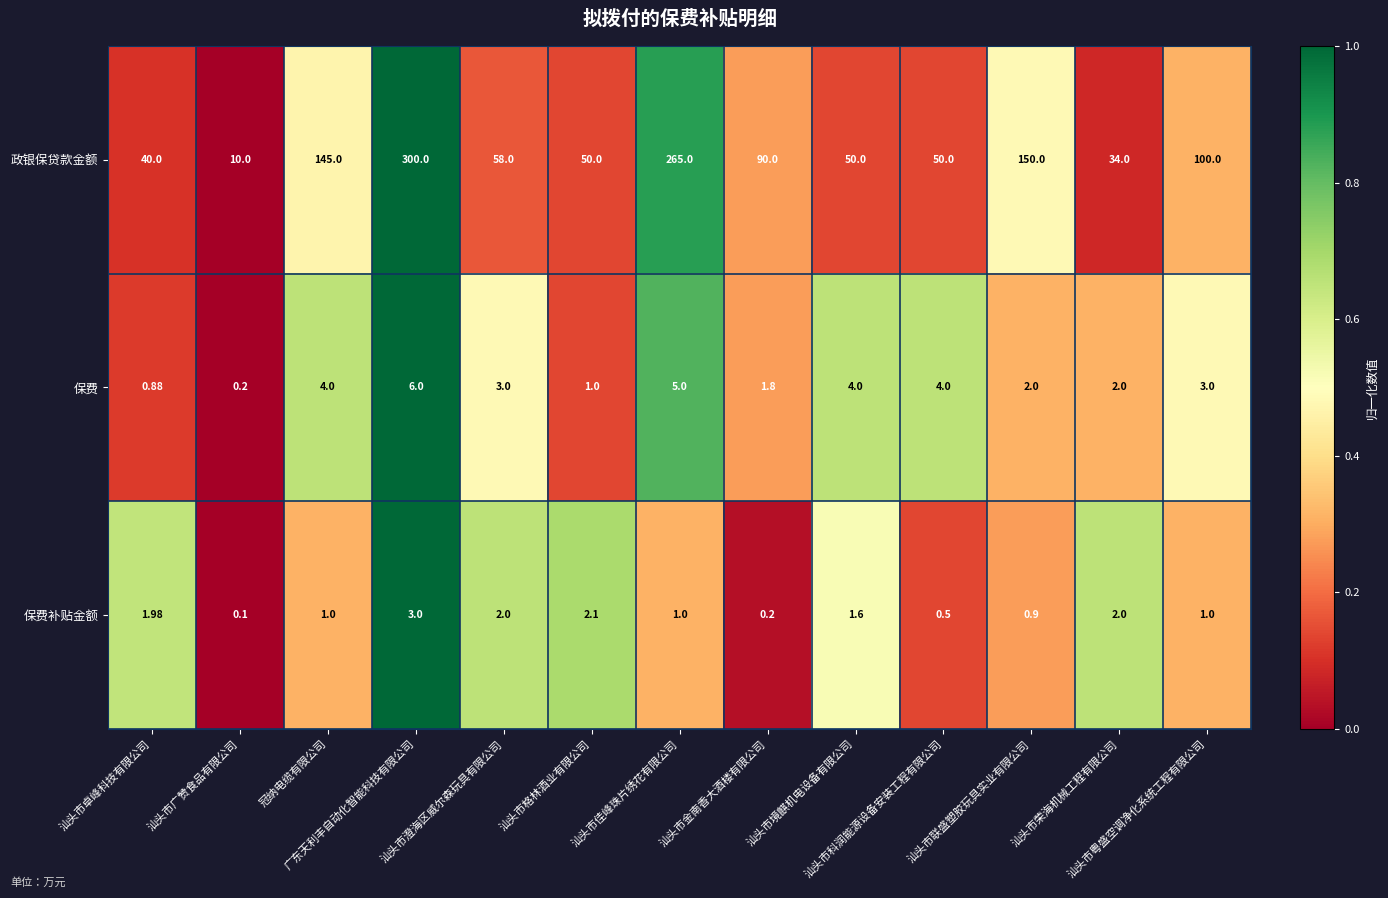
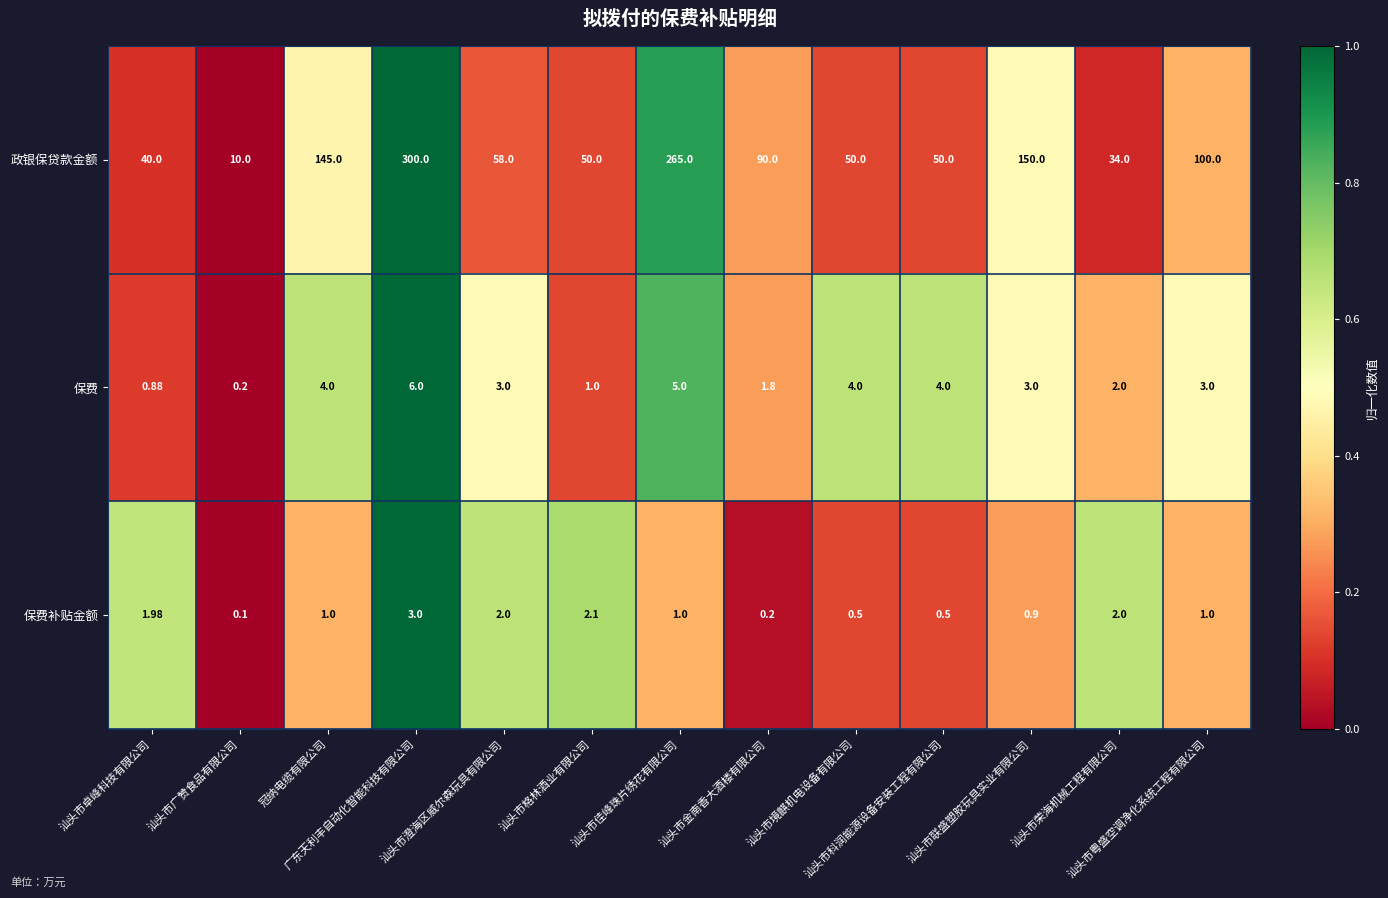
  {
    "政银保贷款金额": {
      "汕头市卓峰科技有限公司": 40.0,
      "汕头市广赞食品有限公司": 10.0,
      "冠纳电缆有限公司": 145.0,
      "广东天利丰自动化智能科技有限公司": 300.0,
      "汕头市澄海区威尔森玩具有限公司": 58.0,
      "汕头市格林酒业有限公司": 50.0,
      "汕头市佳峰珠片绣花有限公司": 265.0,
      "汕头市金南香大酒楼有限公司": 90.0,
      "汕头市境麒机电设备有限公司": 50.0,
      "汕头市科润能源设备安装工程有限公司": 50.0,
      "汕头市联盛塑胶玩具实业有限公司": 150.0,
      "汕头市荣海机械工程有限公司": 34.0,
      "汕头市粤盛空调净化系统工程有限公司": 100.0
    },
    "保费": {
      "汕头市卓峰科技有限公司": 0.88,
      "汕头市广赞食品有限公司": 0.2,
      "冠纳电缆有限公司": 4.0,
      "广东天利丰自动化智能科技有限公司": 6.0,
      "汕头市澄海区威尔森玩具有限公司": 3.0,
      "汕头市格林酒业有限公司": 1.0,
      "汕头市佳峰珠片绣花有限公司": 5.0,
      "汕头市金南香大酒楼有限公司": 1.8,
      "汕头市境麒机电设备有限公司": 4.0,
      "汕头市科润能源设备安装工程有限公司": 4.0,
-     "汕头市联盛塑胶玩具实业有限公司": 2.0,
+     "汕头市联盛塑胶玩具实业有限公司": 3.0,
      "汕头市荣海机械工程有限公司": 2.0,
      "汕头市粤盛空调净化系统工程有限公司": 3.0
    },
    "保费补贴金额": {
      "汕头市卓峰科技有限公司": 1.98,
      "汕头市广赞食品有限公司": 0.1,
      "冠纳电缆有限公司": 1.0,
      "广东天利丰自动化智能科技有限公司": 3.0,
      "汕头市澄海区威尔森玩具有限公司": 2.0,
      "汕头市格林酒业有限公司": 2.1,
      "汕头市佳峰珠片绣花有限公司": 1.0,
      "汕头市金南香大酒楼有限公司": 0.2,
-     "汕头市境麒机电设备有限公司": 1.6,
+     "汕头市境麒机电设备有限公司": 0.5,
      "汕头市科润能源设备安装工程有限公司": 0.5,
      "汕头市联盛塑胶玩具实业有限公司": 0.9,
      "汕头市荣海机械工程有限公司": 2.0,
      "汕头市粤盛空调净化系统工程有限公司": 1.0
    }
  }
